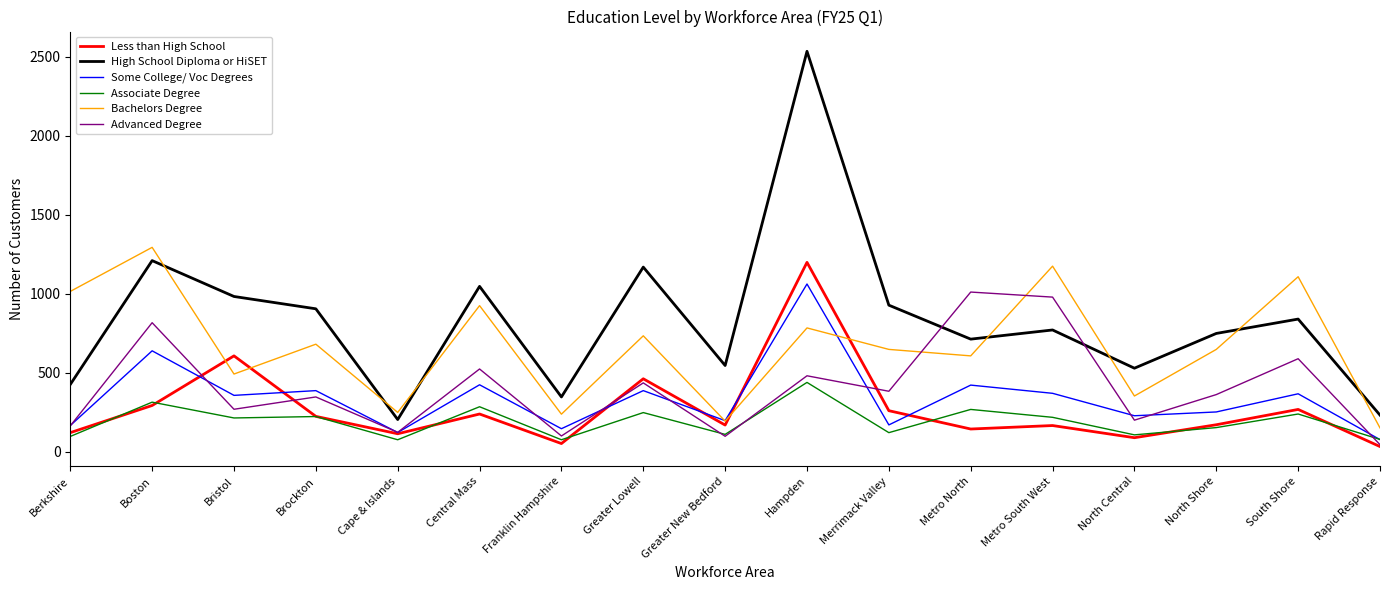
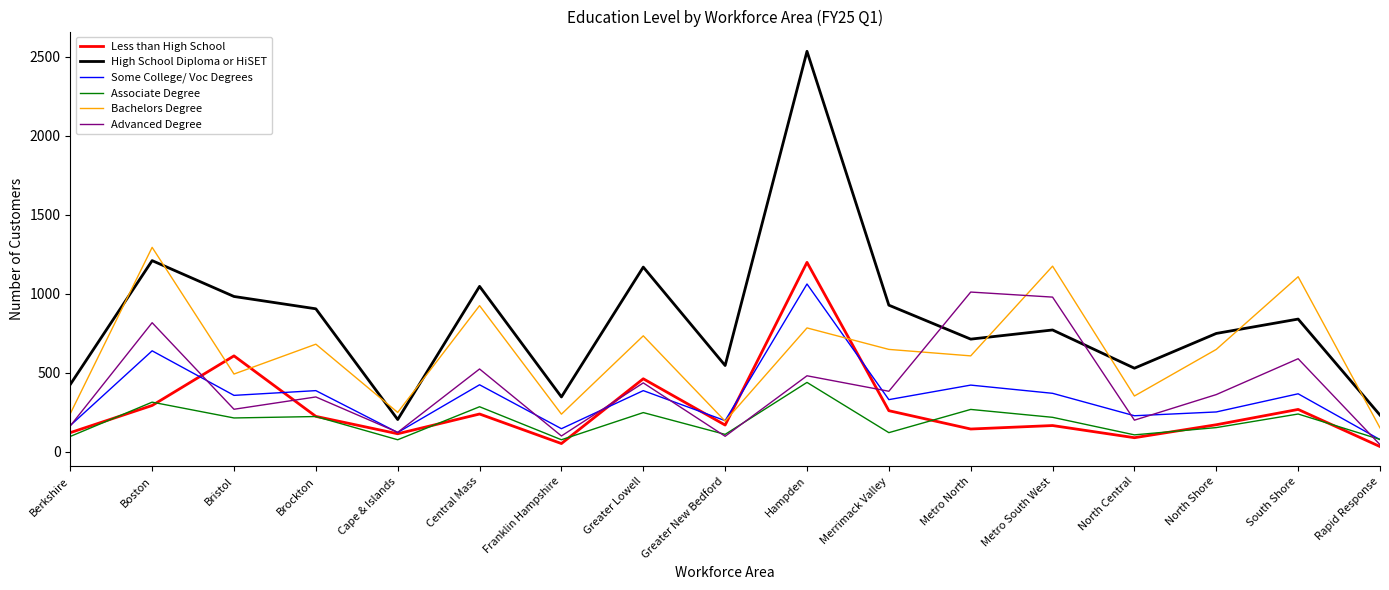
  {
    "Less than High School": {
      "Berkshire": 120,
      "Boston": 290,
      "Bristol": 610,
      "Central Mass": 240,
      "Franklin Hampshire": 50,
      "Greater Lowell": 460,
      "Greater New Bedford": 170,
      "Hampden": 1200,
      "Merrimack Valley": 260,
      "Metro North": 140,
      "Metro South West": 170,
      "North Central": 90,
      "North Shore": 170,
      "South Shore": 270
    },
    "High School Diploma or HiSET": {
      "Berkshire": 430,
      "Boston": 1210,
      "Bristol": 980,
      "Brockton": 910,
      "Cape & Islands": 200,
      "Central Mass": 1050,
      "Franklin Hampshire": 350,
      "Greater Lowell": 1170,
      "Greater New Bedford": 550,
      "Hampden": 2540,
      "Merrimack Valley": 930,
      "Metro North": 710,
      "Metro South West": 770,
      "North Central": 530,
      "North Shore": 750,
      "South Shore": 840,
      "Rapid Response": 230
    },
    "Some College/ Voc Degrees": {
      "Boston": 640,
      "Bristol": 360,
      "Brockton": 390,
      "Central Mass": 420,
      "Franklin Hampshire": 150,
      "Greater Lowell": 390,
      "Hampden": 1060,
-     "Merrimack Valley": 170,
+     "Merrimack Valley": 330,
      "Metro North": 420,
      "Metro South West": 370,
      "North Central": 230,
      "North Shore": 250,
      "South Shore": 370
    },
    "Associate Degree": {
      "Berkshire": 100,
      "Boston": 310,
      "Bristol": 210,
      "Cape & Islands": 80,
      "Central Mass": 290,
      "Franklin Hampshire": 80,
      "Greater Lowell": 250,
      "Hampden": 440,
      "Merrimack Valley": 120,
      "Metro North": 270,
      "Metro South West": 220,
      "North Central": 110,
      "North Shore": 150,
      "South Shore": 240
    },
    "Bachelors Degree": {
-     "Berkshire": 1020,
+     "Berkshire": 240,
      "Boston": 1290,
      "Bristol": 490,
      "Brockton": 680,
      "Cape & Islands": 250,
      "Central Mass": 930,
      "Franklin Hampshire": 240,
      "Greater Lowell": 730,
      "Hampden": 780,
      "Merrimack Valley": 650,
      "Metro North": 610,
      "Metro South West": 1180,
      "North Central": 350,
      "North Shore": 650,
      "South Shore": 1110,
      "Rapid Response": 150
    },
    "Advanced Degree": {
      "Boston": 820,
      "Bristol": 270,
      "Brockton": 350,
      "Central Mass": 520,
      "Franklin Hampshire": 100,
      "Greater Lowell": 440,
      "Hampden": 480,
      "Merrimack Valley": 380,
      "Metro North": 1010,
      "Metro South West": 980,
      "North Central": 200,
      "North Shore": 360,
      "South Shore": 590
    }
  }
